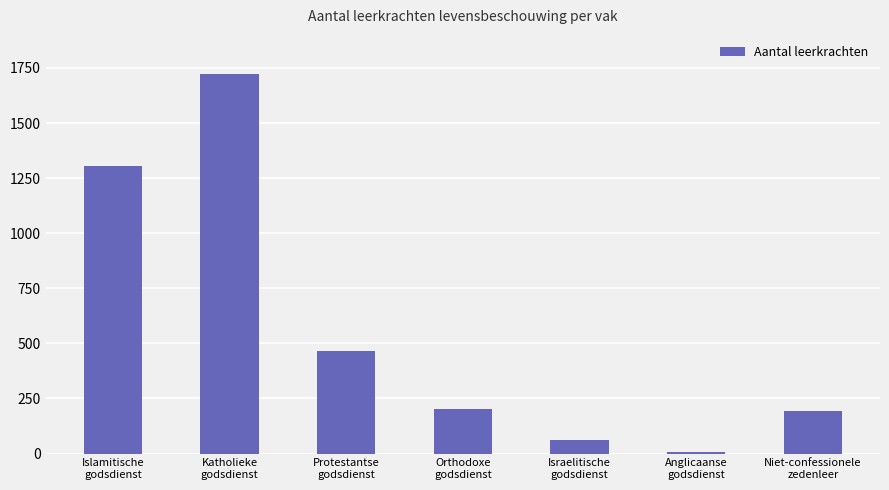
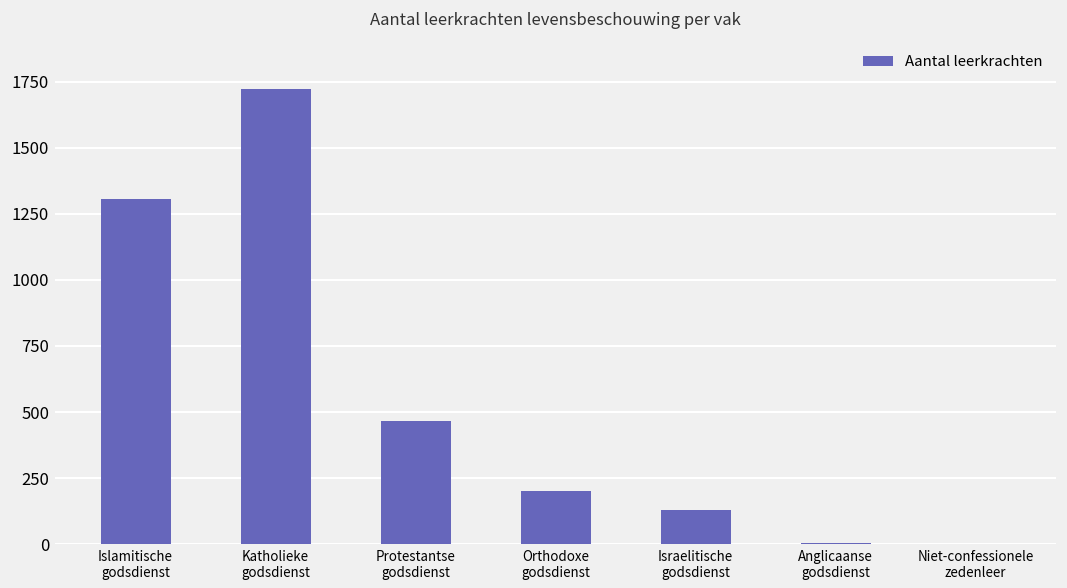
  {
    "Islamitische godsdienst": 1300,
    "Katholieke godsdienst": 1720,
    "Protestantse godsdienst": 470,
    "Orthodoxe godsdienst": 200,
-   "Israelitische godsdienst": 60,
-   "Niet-confessionele zedenleer": 200
+   "Israelitische godsdienst": 130,
+   "Niet-confessionele zedenleer": 0
  }
